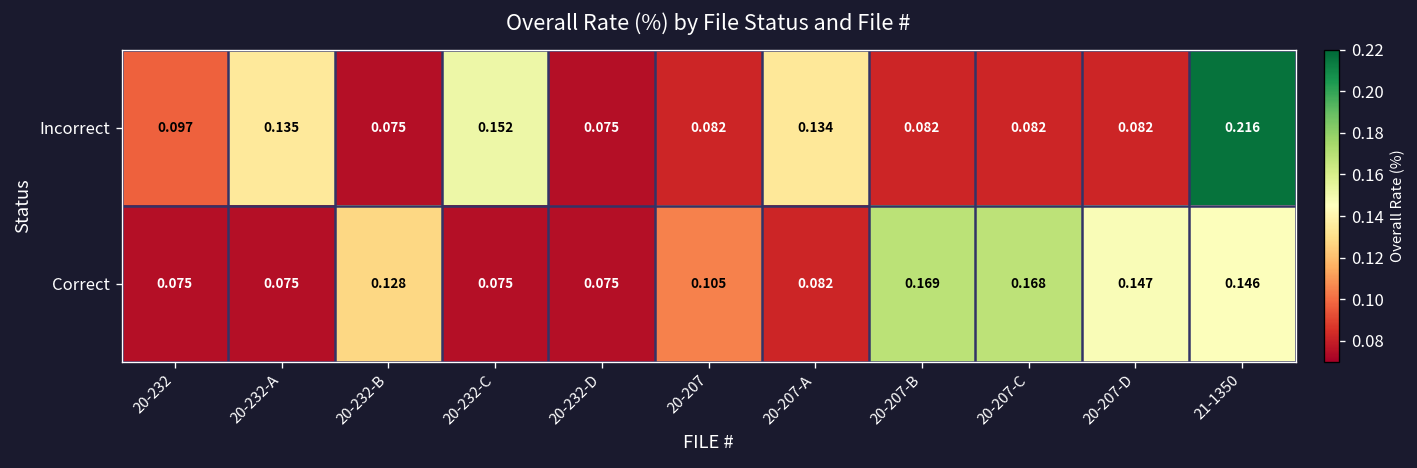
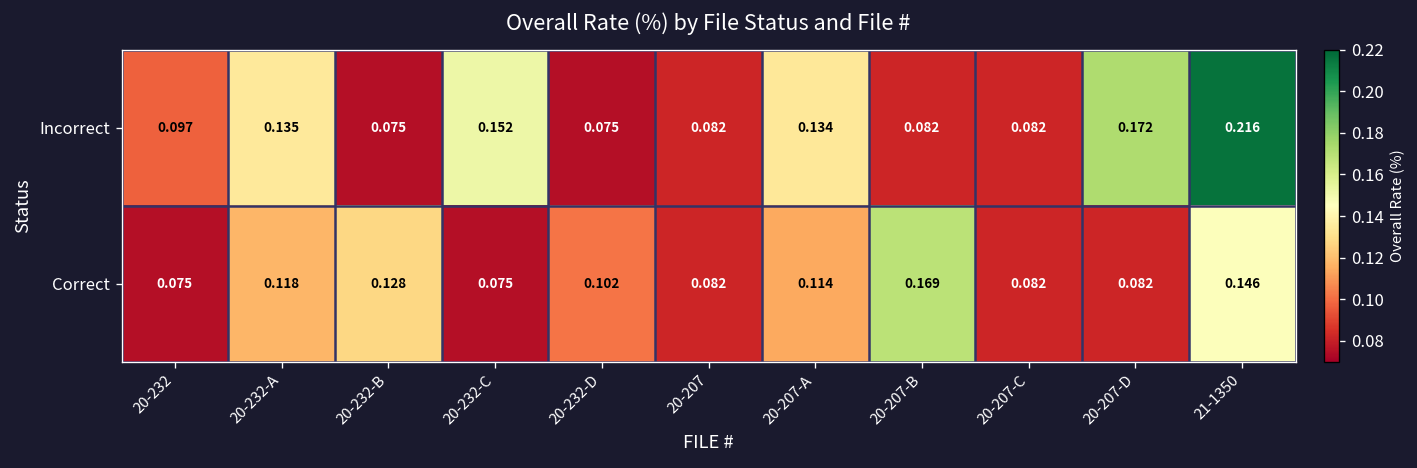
  {
    "Incorrect": {
      "20-232": 0.097,
      "20-232-A": 0.135,
      "20-232-B": 0.075,
      "20-232-C": 0.152,
      "20-232-D": 0.075,
      "20-207": 0.082,
      "20-207-A": 0.134,
      "20-207-B": 0.082,
      "20-207-C": 0.082,
-     "20-207-D": 0.082,
+     "20-207-D": 0.172,
      "21-1350": 0.216
    },
    "Correct": {
      "20-232": 0.075,
-     "20-232-A": 0.075,
+     "20-232-A": 0.118,
      "20-232-B": 0.128,
      "20-232-C": 0.075,
-     "20-232-D": 0.075,
-     "20-207": 0.105,
-     "20-207-A": 0.082,
+     "20-232-D": 0.102,
+     "20-207": 0.082,
+     "20-207-A": 0.114,
      "20-207-B": 0.169,
-     "20-207-C": 0.168,
-     "20-207-D": 0.147,
+     "20-207-C": 0.082,
+     "20-207-D": 0.082,
      "21-1350": 0.146
    }
  }
